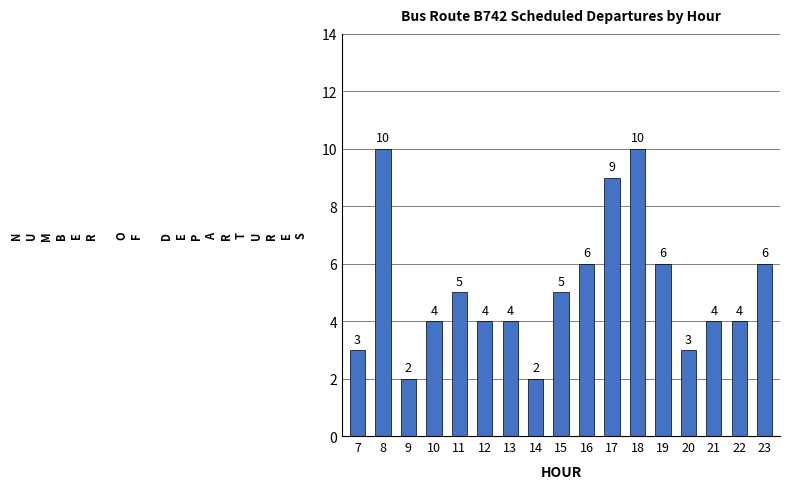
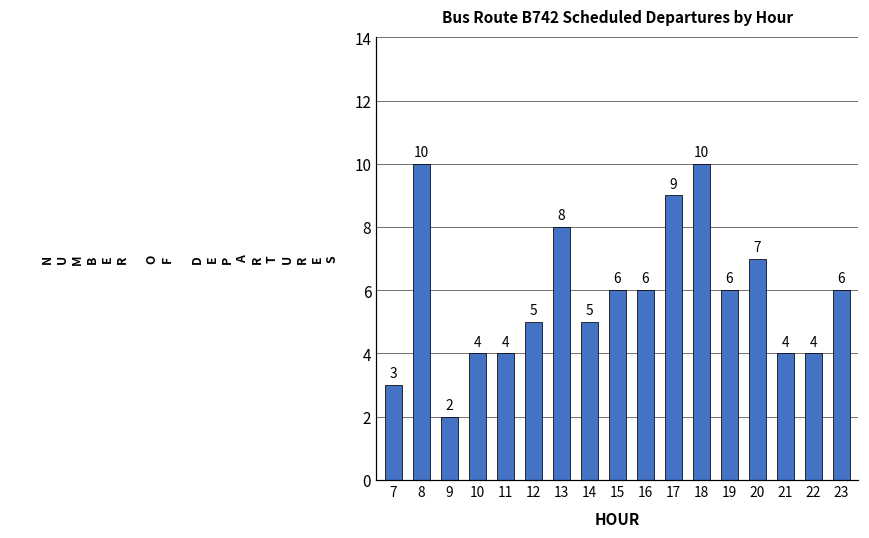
  {
    "7": 3,
    "8": 10,
    "9": 2,
    "10": 4,
-   "11": 5,
-   "12": 4,
-   "13": 4,
-   "14": 2,
-   "15": 5,
+   "11": 4,
+   "12": 5,
+   "13": 8,
+   "14": 5,
+   "15": 6,
    "16": 6,
    "17": 9,
    "18": 10,
    "19": 6,
-   "20": 3,
+   "20": 7,
    "21": 4,
    "22": 4,
    "23": 6
  }
